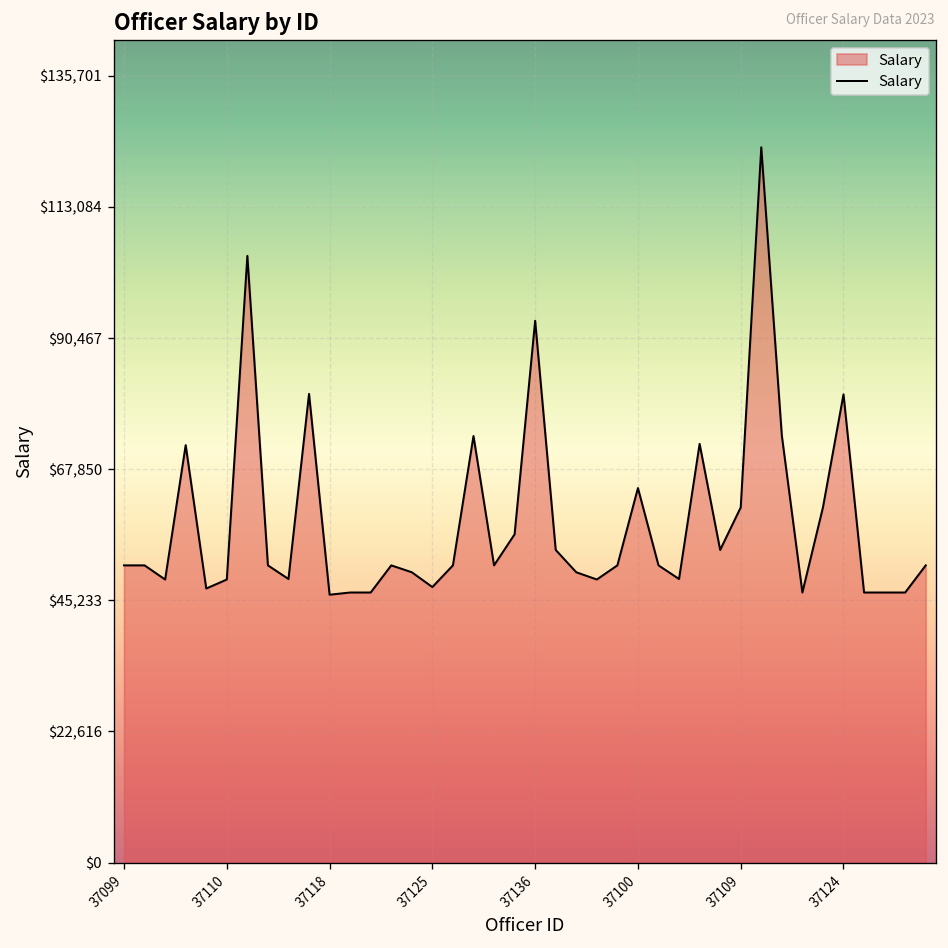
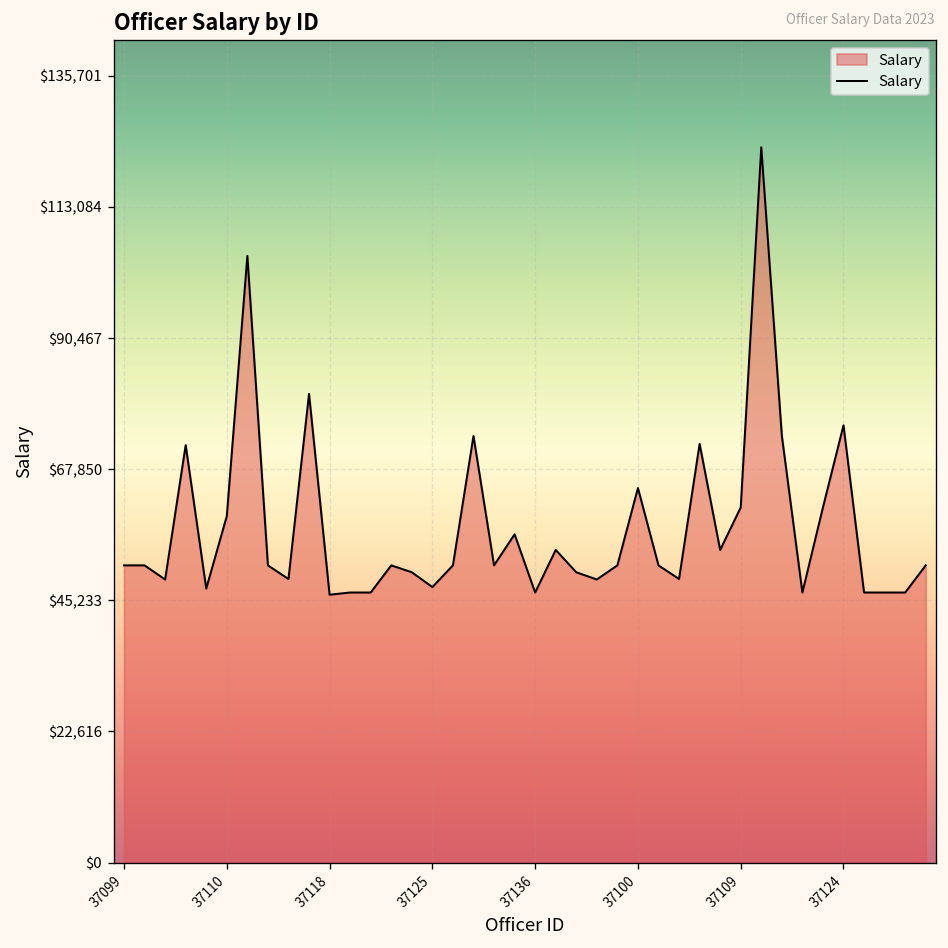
  {
    "37099": "$51,000",
-   "37110": "$49,000",
+   "37110": "$60,000",
    "37118": "$46,000",
    "37125": "$48,000",
-   "37136": "$93,000",
+   "37136": "$47,000",
    "37100": "$65,000",
    "37109": "$61,000",
-   "37124": "$81,000"
+   "37124": "$75,000"
  }
